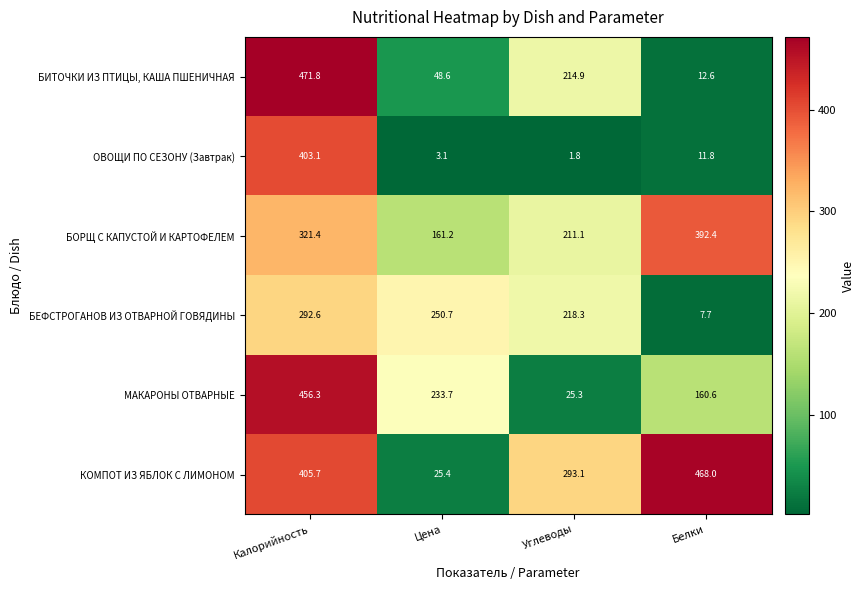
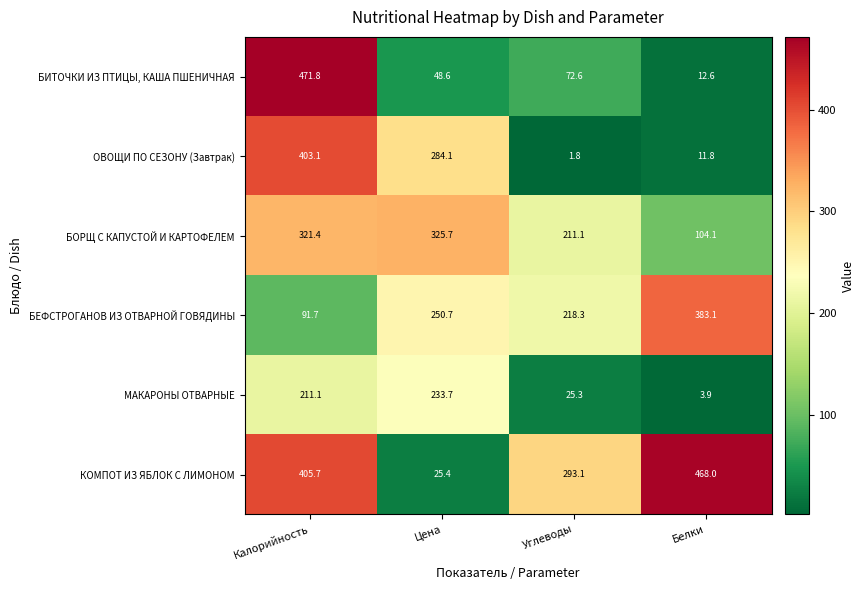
  {
    "БИТОЧКИ ИЗ ПТИЦЫ, КАША ПШЕНИЧНАЯ": {
      "Калорийность": 471.8,
      "Цена": 48.6,
-     "Углеводы": 214.9,
+     "Углеводы": 72.6,
      "Белки": 12.6
    },
    "ОВОЩИ ПО СЕЗОНУ (Завтрак)": {
      "Калорийность": 403.1,
-     "Цена": 3.1,
+     "Цена": 284.1,
      "Углеводы": 1.8,
      "Белки": 11.8
    },
    "БОРЩ С КАПУСТОЙ И КАРТОФЕЛЕМ": {
      "Калорийность": 321.4,
-     "Цена": 161.2,
+     "Цена": 325.7,
      "Углеводы": 211.1,
-     "Белки": 392.4
+     "Белки": 104.1
    },
    "БЕФСТРОГАНОВ ИЗ ОТВАРНОЙ ГОВЯДИНЫ": {
-     "Калорийность": 292.6,
+     "Калорийность": 91.7,
      "Цена": 250.7,
      "Углеводы": 218.3,
-     "Белки": 7.7
+     "Белки": 383.1
    },
    "МАКАРОНЫ ОТВАРНЫЕ": {
-     "Калорийность": 456.3,
+     "Калорийность": 211.1,
      "Цена": 233.7,
      "Углеводы": 25.3,
-     "Белки": 160.6
+     "Белки": 3.9
    },
    "КОМПОТ ИЗ ЯБЛОК С ЛИМОНОМ": {
      "Калорийность": 405.7,
      "Цена": 25.4,
      "Углеводы": 293.1,
      "Белки": 468.0
    }
  }
